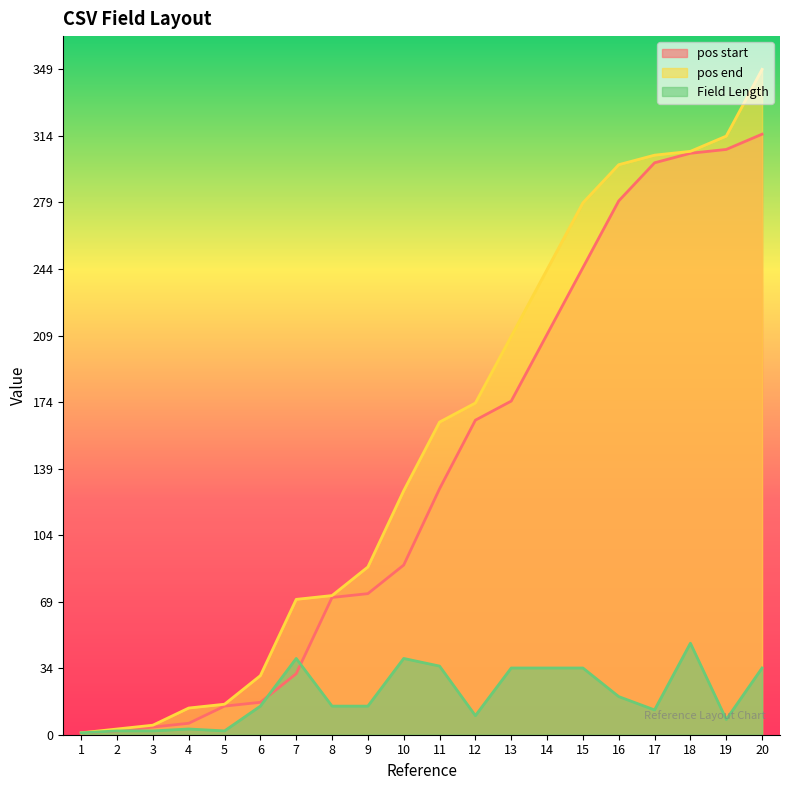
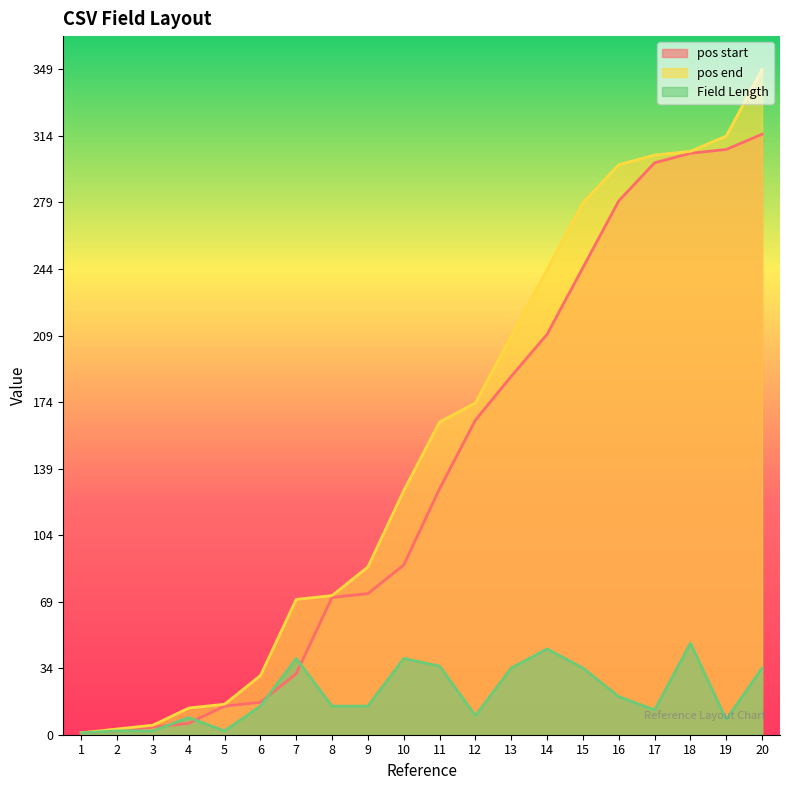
  {
    "pos start": {
      "4": 6,
      "6": 17,
      "7": 32,
      "9": 74,
      "10": 89,
      "11": 129,
      "12": 165,
-     "13": 175,
+     "13": 188,
      "14": 210,
      "15": 245,
      "16": 280,
      "17": 300,
      "19": 307,
      "20": 315
    },
    "pos end": {
      "4": 14,
      "6": 31,
      "7": 71,
      "9": 88,
      "10": 128,
      "11": 164,
      "12": 174,
      "13": 209,
      "14": 244,
      "15": 279,
      "16": 299,
      "17": 304,
      "19": 314
    },
    "Field Length": {
      "3": 2,
-     "4": 3,
+     "4": 9,
      "5": 2,
      "6": 15,
      "7": 40,
      "8": 15,
      "9": 15,
      "10": 40,
      "11": 36,
      "12": 10,
      "13": 35,
-     "14": 35,
+     "14": 45,
      "15": 35,
      "16": 20,
      "17": 13,
      "18": 48,
      "19": 8,
      "20": 35
    }
  }
